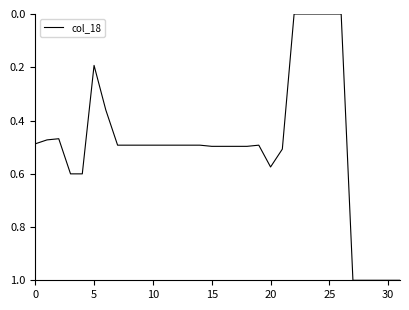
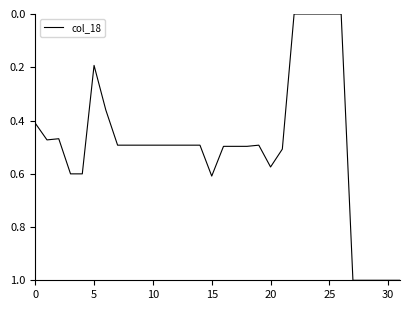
  {
-   "0": 0.49,
+   "0": 0.41,
    "5": 0.19,
    "10": 0.49,
-   "15": 0.50,
+   "15": 0.61,
    "20": 0.57,
    "25": 0.00,
    "30": 1.00
  }
